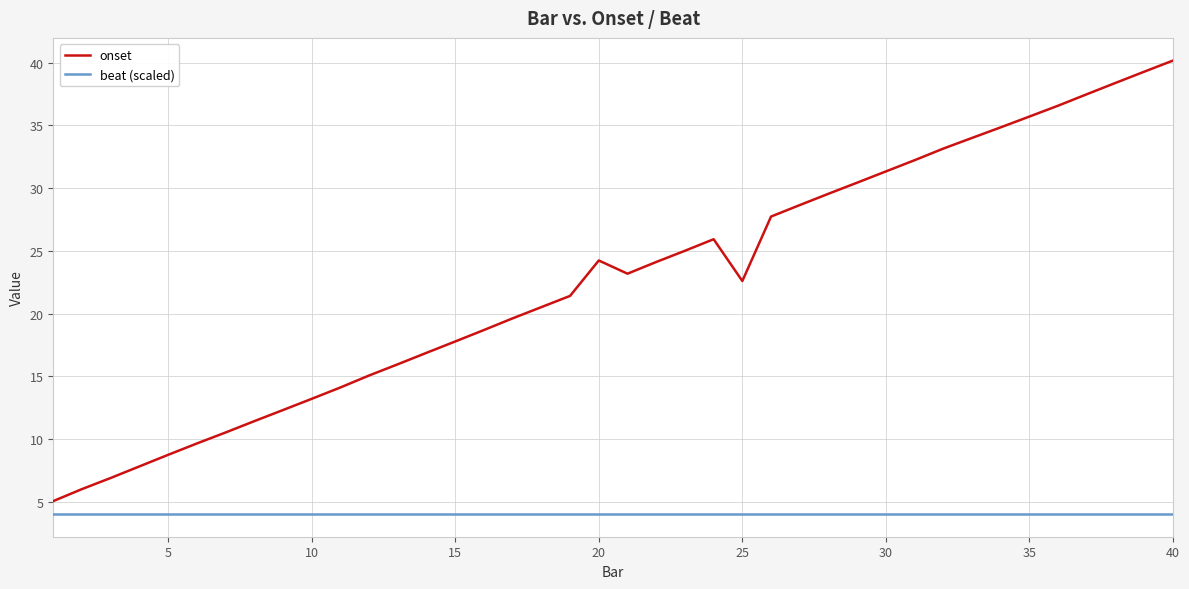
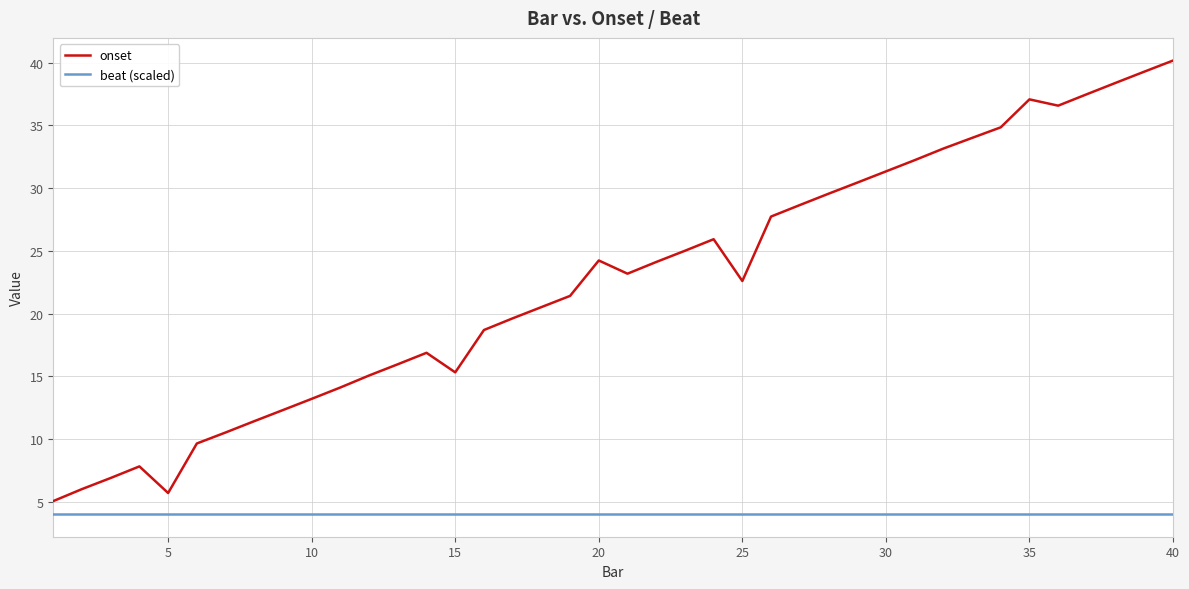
  {
    "onset": {
-     "5": 8.7,
+     "5": 5.7,
      "10": 13.2,
-     "15": 17.8,
+     "15": 15.3,
      "20": 24.2,
      "25": 22.6,
      "30": 31.3,
-     "35": 35.7,
+     "35": 37.1,
      "40": 40.2
    },
    "beat (scaled)": {
      "5": 4.0,
      "10": 4.0,
      "15": 4.0,
      "20": 4.0,
      "25": 4.0,
      "30": 4.0,
      "35": 4.0,
      "40": 4.0
    }
  }
